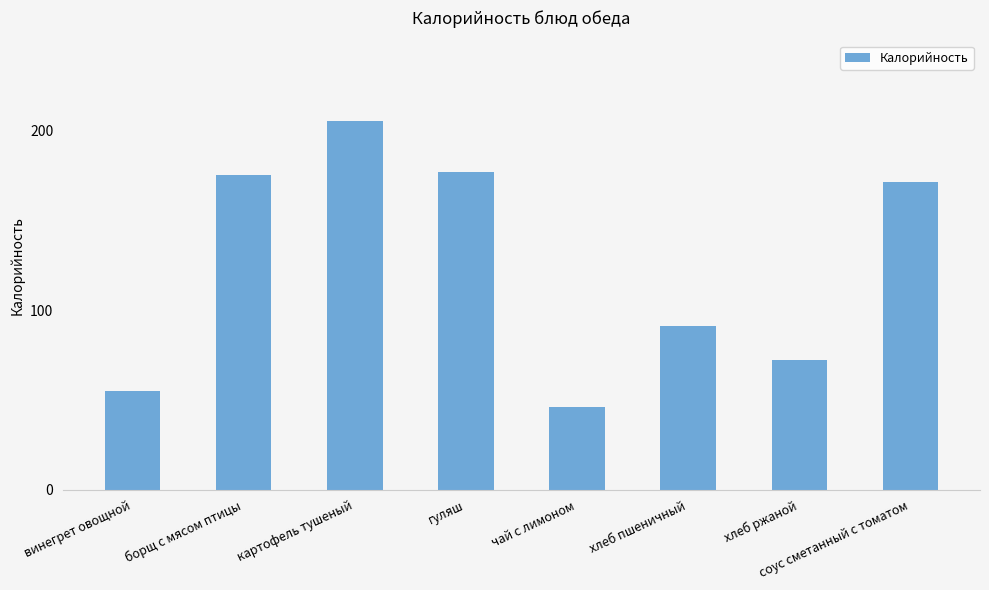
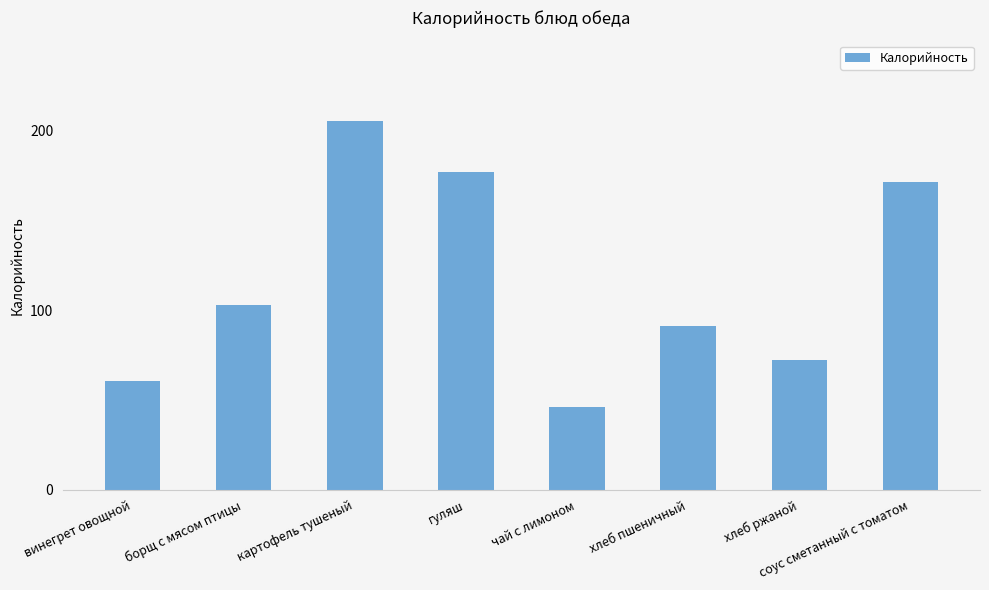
  {
-   "винегрет овощной": 55,
-   "борщ с мясом птицы": 175,
+   "винегрет овощной": 61,
+   "борщ с мясом птицы": 103,
    "картофель тушеный": 205,
    "гуляш": 177,
    "чай с лимоном": 46,
    "хлеб пшеничный": 91,
    "хлеб ржаной": 72,
    "соус сметанный с томатом": 171
  }
